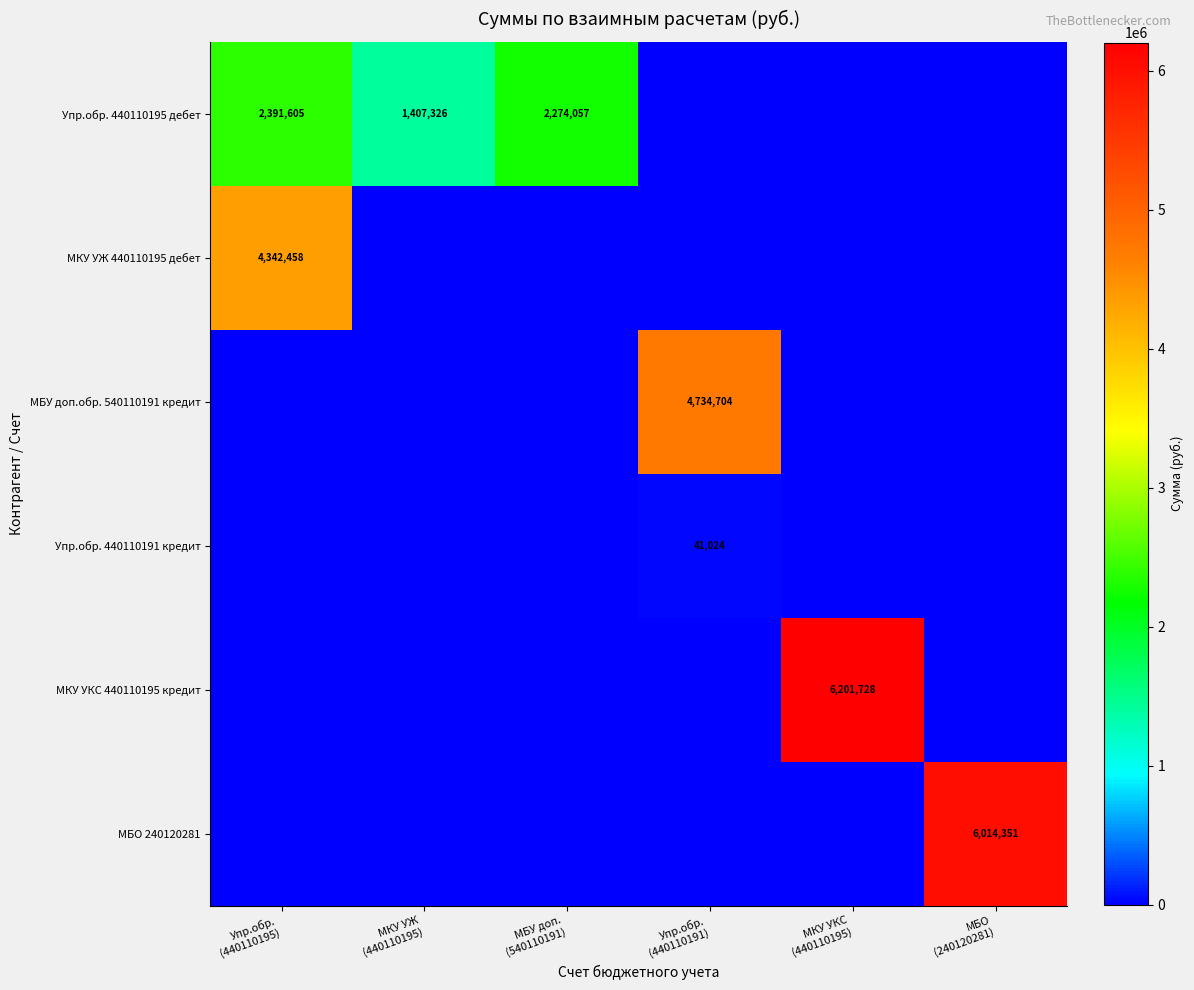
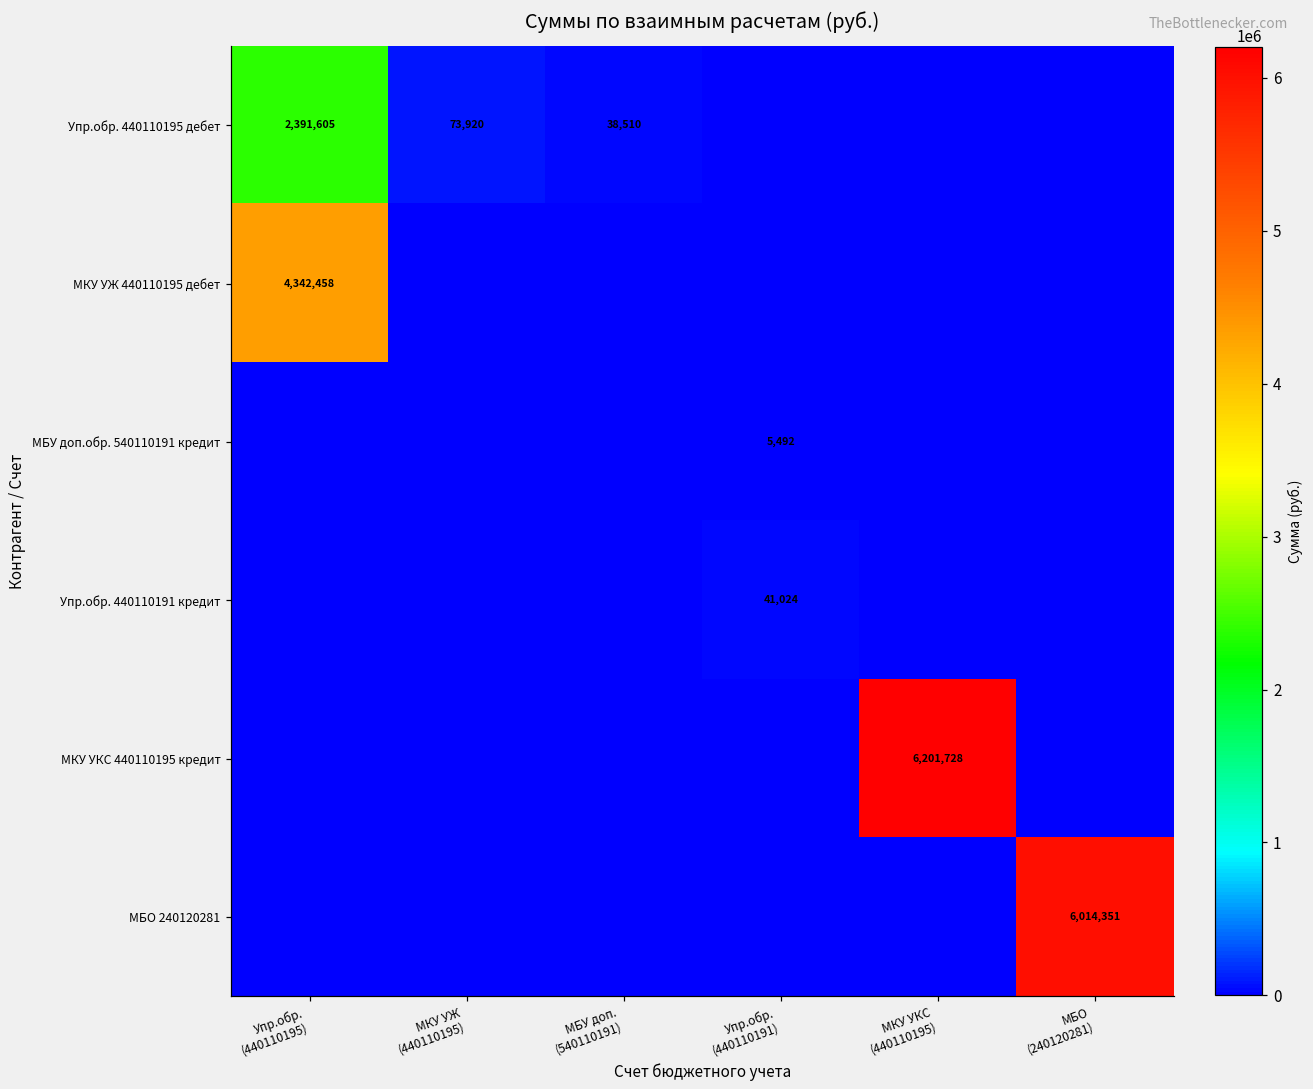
  {
    "Упр.обр. 440110195 дебет": {
      "Упр.обр. (440110195)": "2,391,605",
-     "МКУ УЖ (440110195)": "1,407,326",
-     "МБУ доп. (540110191)": "2,274,057"
+     "МКУ УЖ (440110195)": "73,920",
+     "МБУ доп. (540110191)": "38,510"
    },
    "МКУ УЖ 440110195 дебет": {
      "Упр.обр. (440110195)": "4,342,458"
    },
    "МБУ доп.обр. 540110191 кредит": {
-     "Упр.обр. (440110191)": "4,734,704"
+     "Упр.обр. (440110191)": "5,492"
    },
    "Упр.обр. 440110191 кредит": {
      "Упр.обр. (440110191)": "41,024"
    },
    "МКУ УКС 440110195 кредит": {
      "МКУ УКС (440110195)": "6,201,728"
    },
    "МБО 240120281": {
      "МБО (240120281)": "6,014,351"
    }
  }
